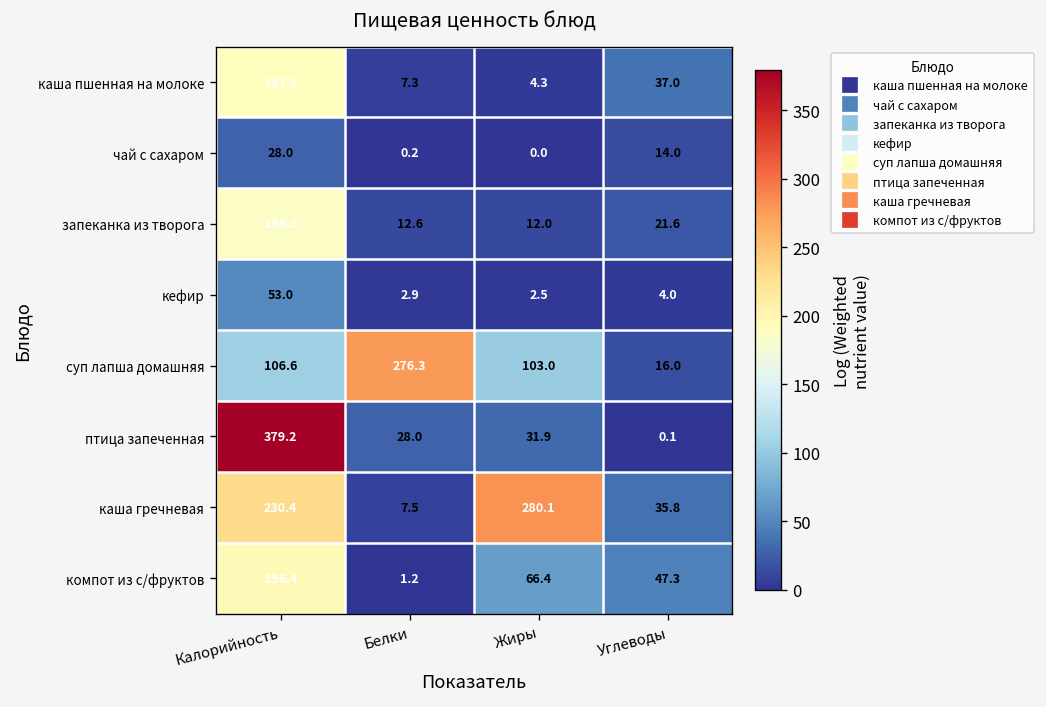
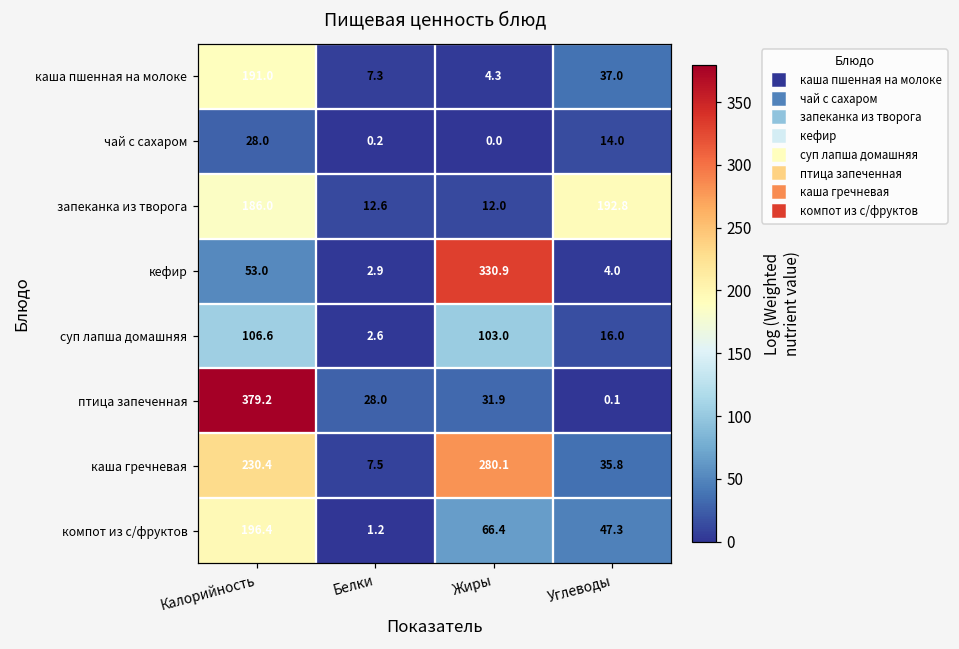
  {
    "каша пшенная на молоке": {
      "Калорийность": 191.0,
      "Белки": 7.3,
      "Жиры": 4.3,
      "Углеводы": 37.0
    },
    "чай с сахаром": {
      "Калорийность": 28.0,
      "Белки": 0.2,
      "Жиры": 0.0,
      "Углеводы": 14.0
    },
    "запеканка из творога": {
      "Калорийность": 186.0,
      "Белки": 12.6,
      "Жиры": 12.0,
-     "Углеводы": 21.6
+     "Углеводы": 192.8
    },
    "кефир": {
      "Калорийность": 53.0,
      "Белки": 2.9,
-     "Жиры": 2.5,
+     "Жиры": 330.9,
      "Углеводы": 4.0
    },
    "суп лапша домашняя": {
      "Калорийность": 106.6,
-     "Белки": 276.3,
+     "Белки": 2.6,
      "Жиры": 103.0,
      "Углеводы": 16.0
    },
    "птица запеченная": {
      "Калорийность": 379.2,
      "Белки": 28.0,
      "Жиры": 31.9,
      "Углеводы": 0.1
    },
    "каша гречневая": {
      "Калорийность": 230.4,
      "Белки": 7.5,
      "Жиры": 280.1,
      "Углеводы": 35.8
    },
    "компот из с/фруктов": {
      "Калорийность": 196.4,
      "Белки": 1.2,
      "Жиры": 66.4,
      "Углеводы": 47.3
    }
  }
